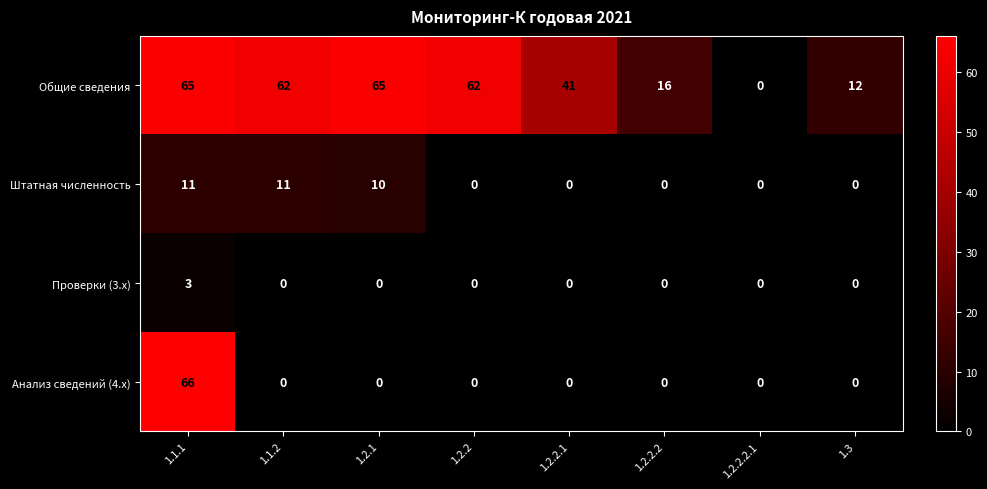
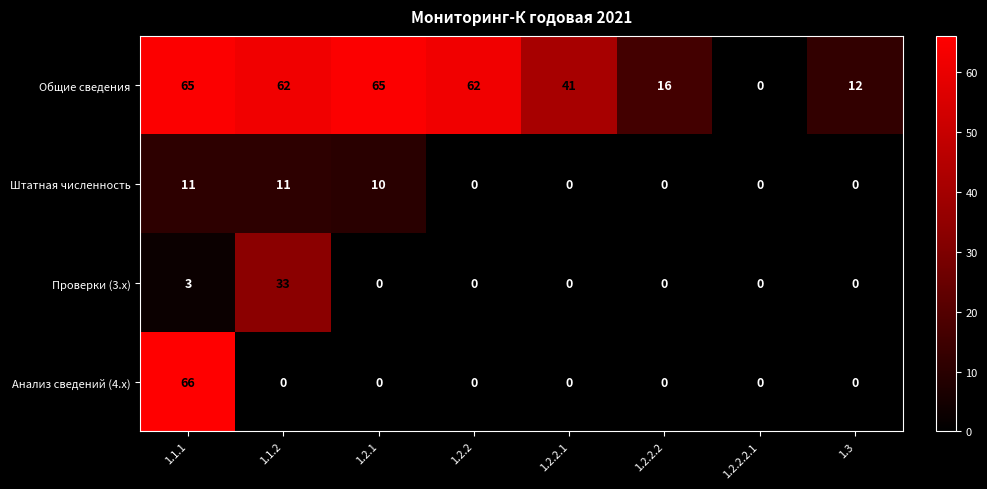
  {
    "Общие сведения": {
      "1.1.1": 65,
      "1.1.2": 62,
      "1.2.1": 65,
      "1.2.2": 62,
      "1.2.2.1": 41,
      "1.2.2.2": 16,
      "1.2.2.2.1": 0,
      "1.3": 12
    },
    "Штатная численность": {
      "1.1.1": 11,
      "1.1.2": 11,
      "1.2.1": 10,
      "1.2.2": 0,
      "1.2.2.1": 0,
      "1.2.2.2": 0,
      "1.2.2.2.1": 0,
      "1.3": 0
    },
    "Проверки (3.x)": {
      "1.1.1": 3,
-     "1.1.2": 0,
+     "1.1.2": 33,
      "1.2.1": 0,
      "1.2.2": 0,
      "1.2.2.1": 0,
      "1.2.2.2": 0,
      "1.2.2.2.1": 0,
      "1.3": 0
    },
    "Анализ сведений (4.x)": {
      "1.1.1": 66,
      "1.1.2": 0,
      "1.2.1": 0,
      "1.2.2": 0,
      "1.2.2.1": 0,
      "1.2.2.2": 0,
      "1.2.2.2.1": 0,
      "1.3": 0
    }
  }
